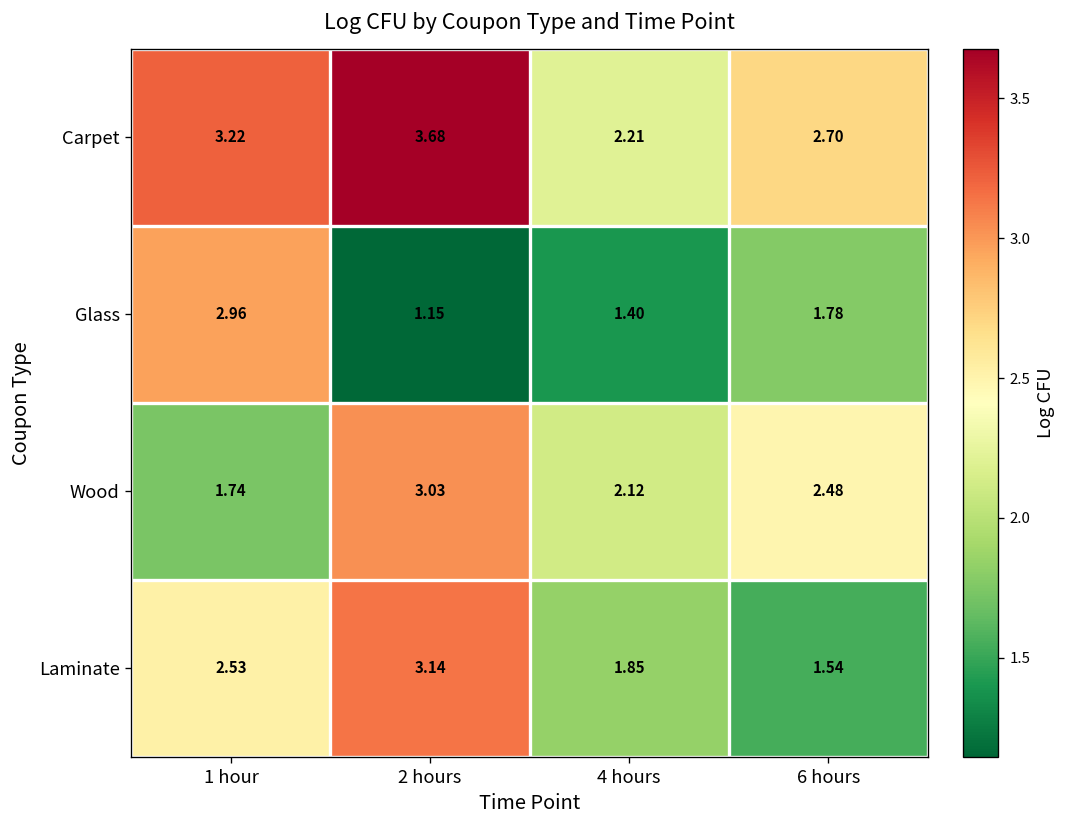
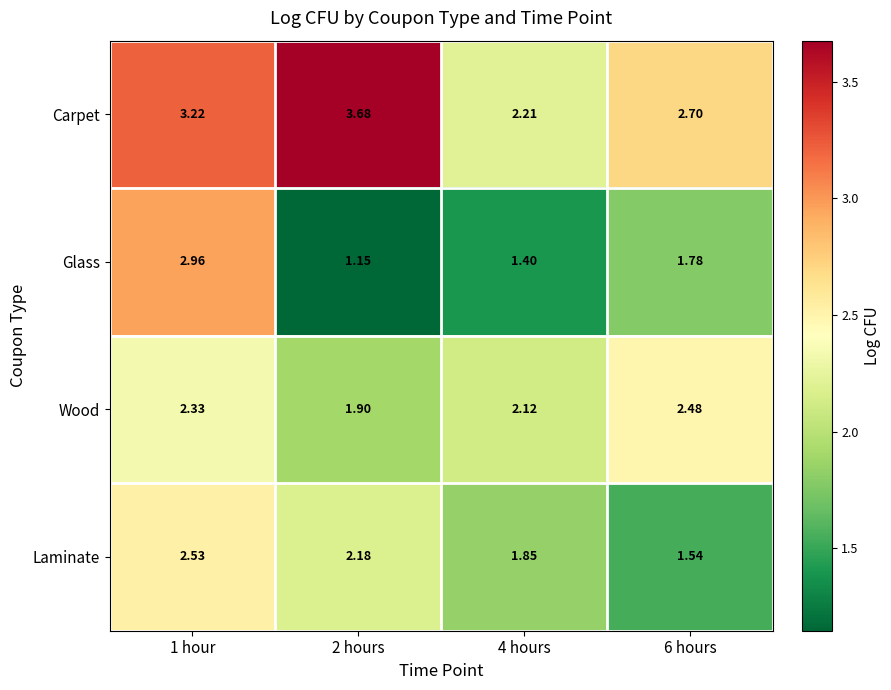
  {
    "Carpet": {
      "1 hour": 3.22,
      "2 hours": 3.68,
      "4 hours": 2.21,
      "6 hours": 2.70
    },
    "Glass": {
      "1 hour": 2.96,
      "2 hours": 1.15,
      "4 hours": 1.40,
      "6 hours": 1.78
    },
    "Wood": {
-     "1 hour": 1.74,
-     "2 hours": 3.03,
+     "1 hour": 2.33,
+     "2 hours": 1.90,
      "4 hours": 2.12,
      "6 hours": 2.48
    },
    "Laminate": {
      "1 hour": 2.53,
-     "2 hours": 3.14,
+     "2 hours": 2.18,
      "4 hours": 1.85,
      "6 hours": 1.54
    }
  }
